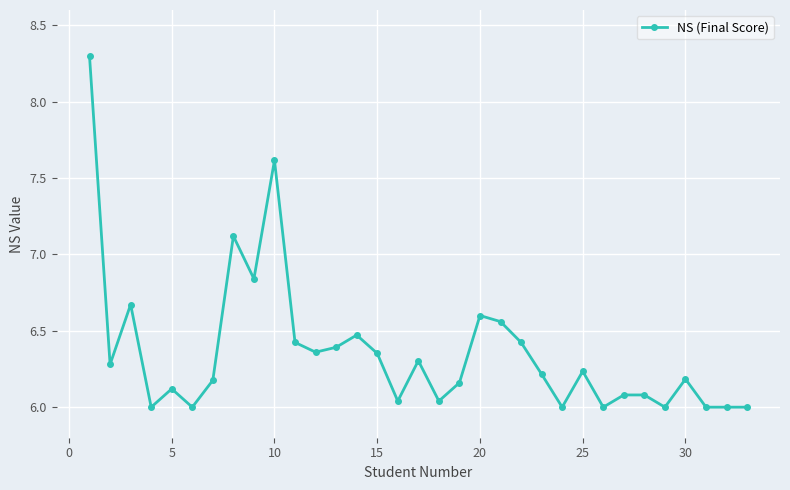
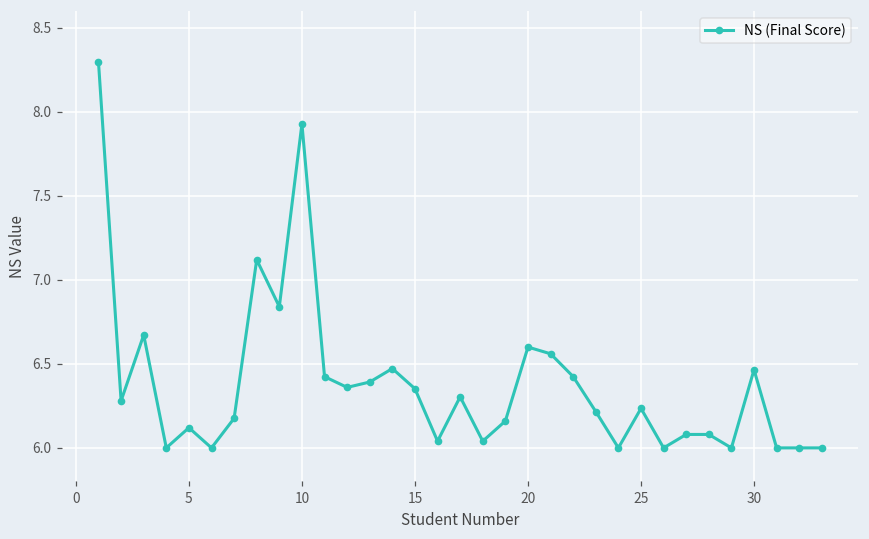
  {
    "5": 6.12,
-   "10": 7.62,
+   "10": 7.93,
    "15": 6.35,
    "20": 6.60,
    "25": 6.24,
-   "30": 6.18
+   "30": 6.47
  }
